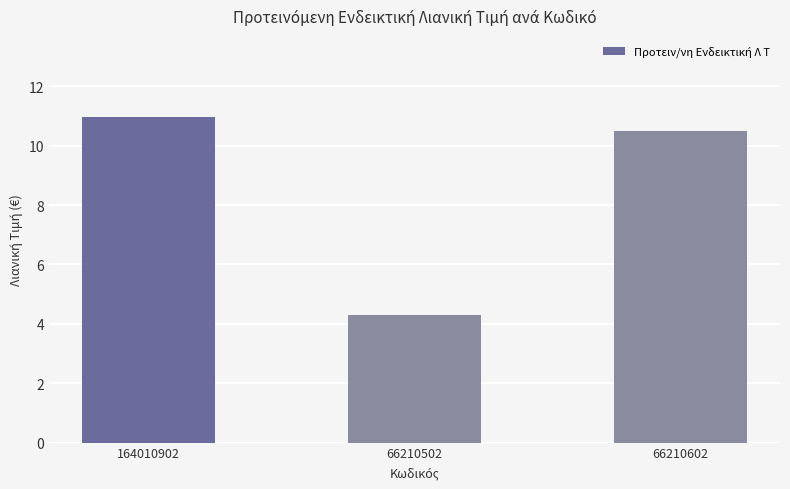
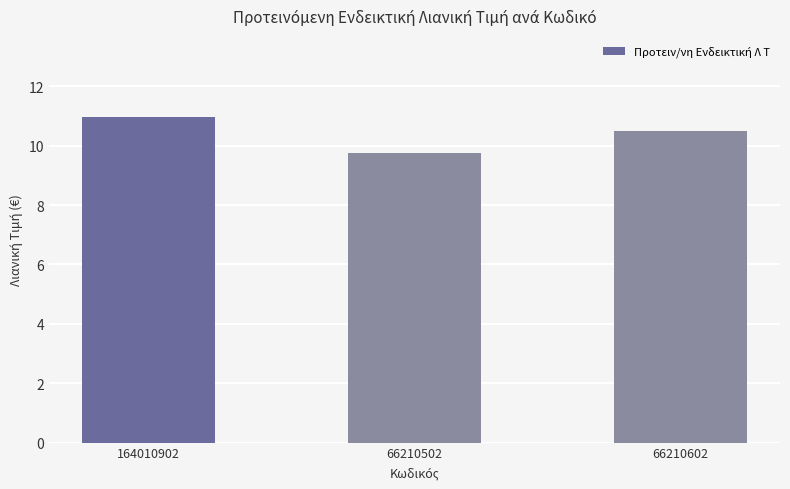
  {
    "164010902": 11.0,
-   "66210502": 4.3,
+   "66210502": 9.7,
    "66210602": 10.5
  }
